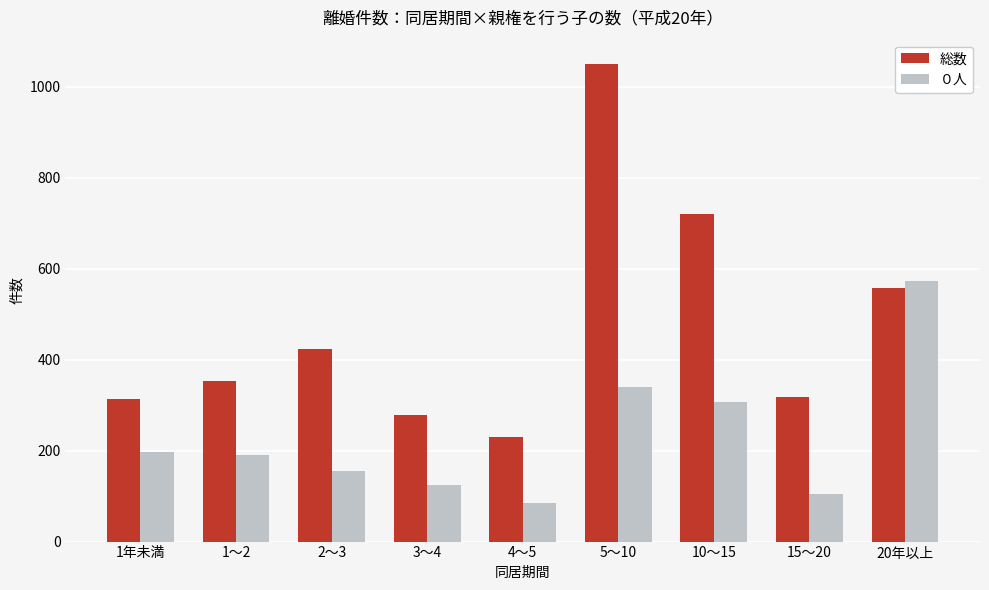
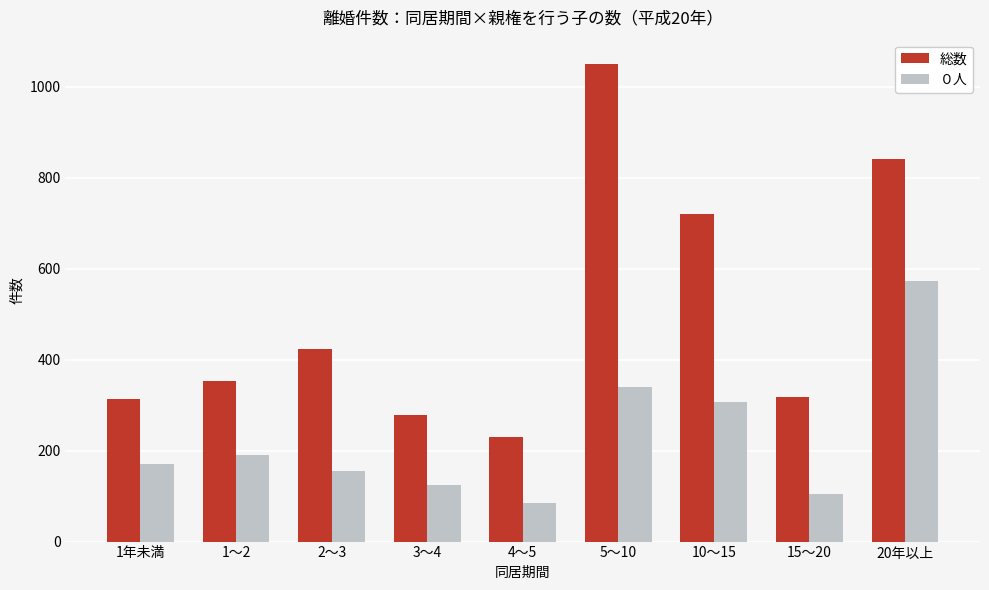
  {
    "総数": {
      "1年未満": 310,
      "1～2": 350,
      "2～3": 420,
      "3～4": 280,
      "4～5": 230,
      "5～10": 1050,
      "10～15": 720,
      "15～20": 320,
-     "20年以上": 560
+     "20年以上": 840
    },
    "０人": {
-     "1年未満": 200,
+     "1年未満": 170,
      "1～2": 190,
      "2～3": 160,
      "3～4": 120,
      "4～5": 80,
      "5～10": 340,
      "10～15": 310,
      "15～20": 100,
      "20年以上": 570
    }
  }
